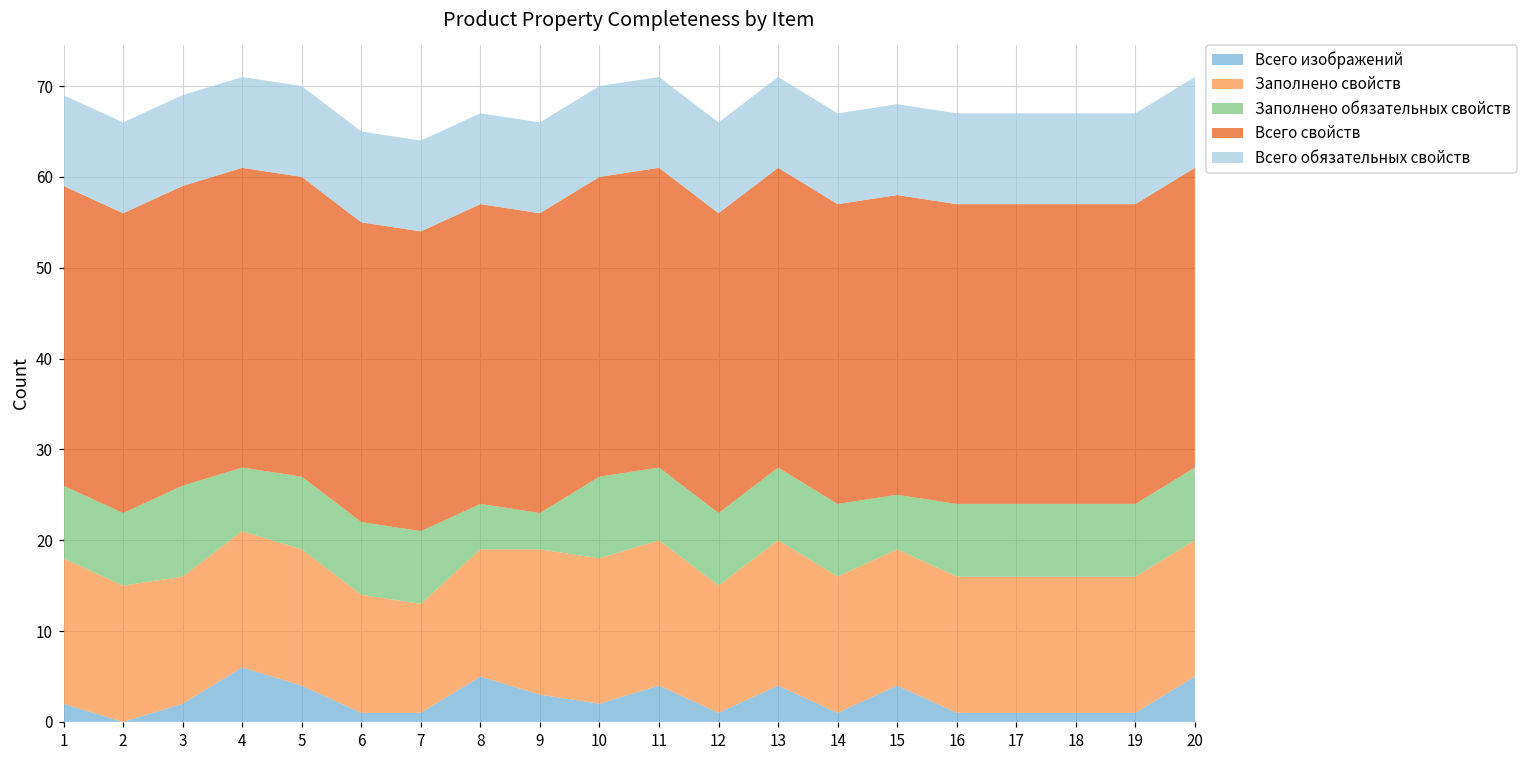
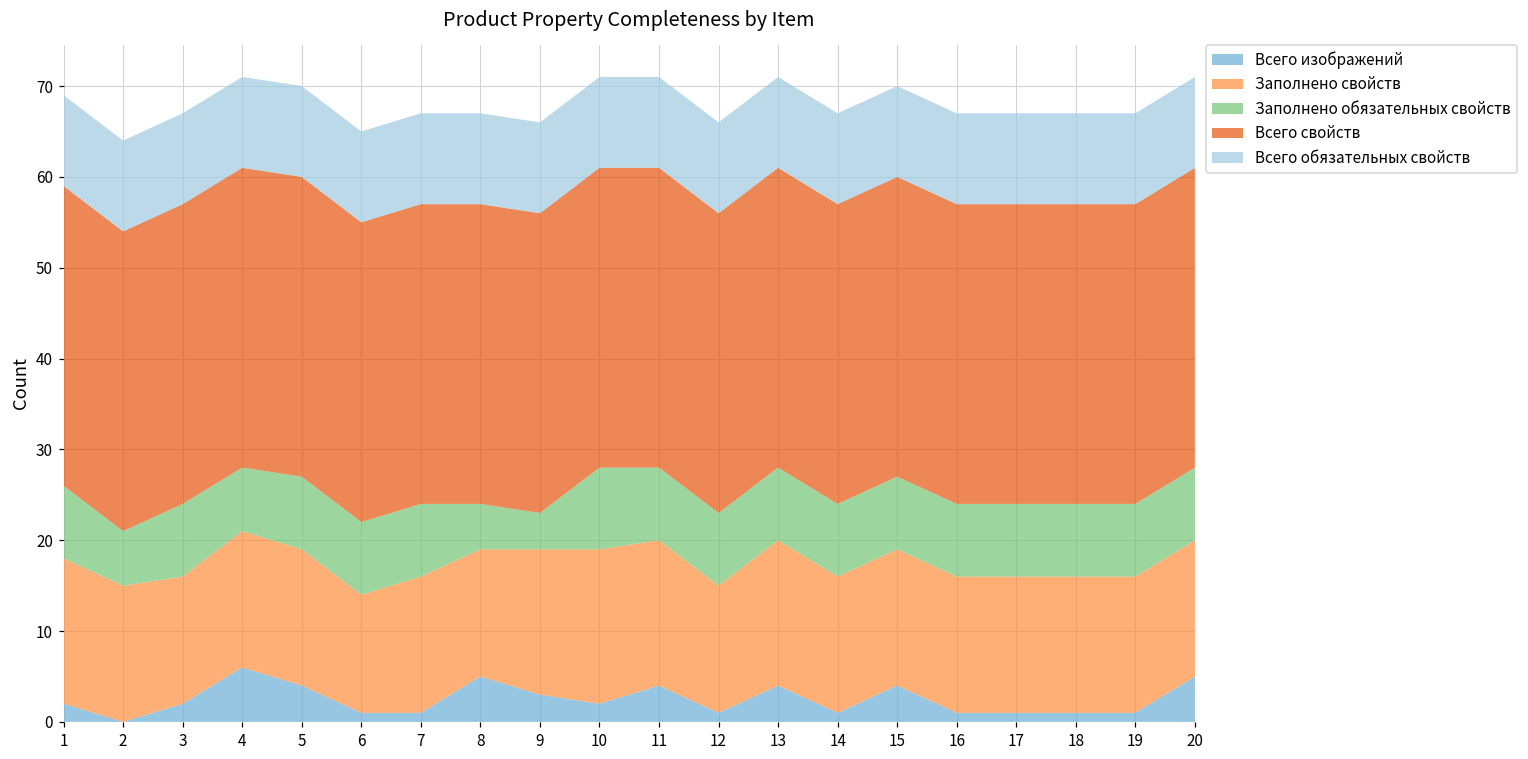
  {
    "Заполнено свойств": {
      "1": 16,
      "2": 15,
      "3": 14,
      "4": 15,
      "5": 15,
      "6": 13,
-     "7": 12,
+     "7": 15,
      "8": 14,
      "9": 16,
-     "10": 16,
+     "10": 17,
      "11": 16,
      "12": 14,
      "13": 16,
      "14": 15,
      "15": 15,
      "16": 15,
      "17": 15,
      "18": 15,
      "19": 15,
      "20": 15
    },
    "Заполнено обязательных свойств": {
      "1": 8,
-     "2": 8,
-     "3": 10,
+     "2": 6,
+     "3": 8,
      "4": 7,
      "5": 8,
      "6": 8,
      "7": 8,
      "8": 5,
      "9": 4,
      "10": 9,
      "11": 8,
      "12": 8,
      "13": 8,
      "14": 8,
-     "15": 6,
+     "15": 8,
      "16": 8,
      "17": 8,
      "18": 8,
      "19": 8,
      "20": 8
    },
    "Всего свойств": {
      "1": 33,
      "2": 33,
      "3": 33,
      "4": 33,
      "5": 33,
      "6": 33,
      "7": 33,
      "8": 33,
      "9": 33,
      "10": 33,
      "11": 33,
      "12": 33,
      "13": 33,
      "14": 33,
      "15": 33,
      "16": 33,
      "17": 33,
      "18": 33,
      "19": 33,
      "20": 33
    }
  }
